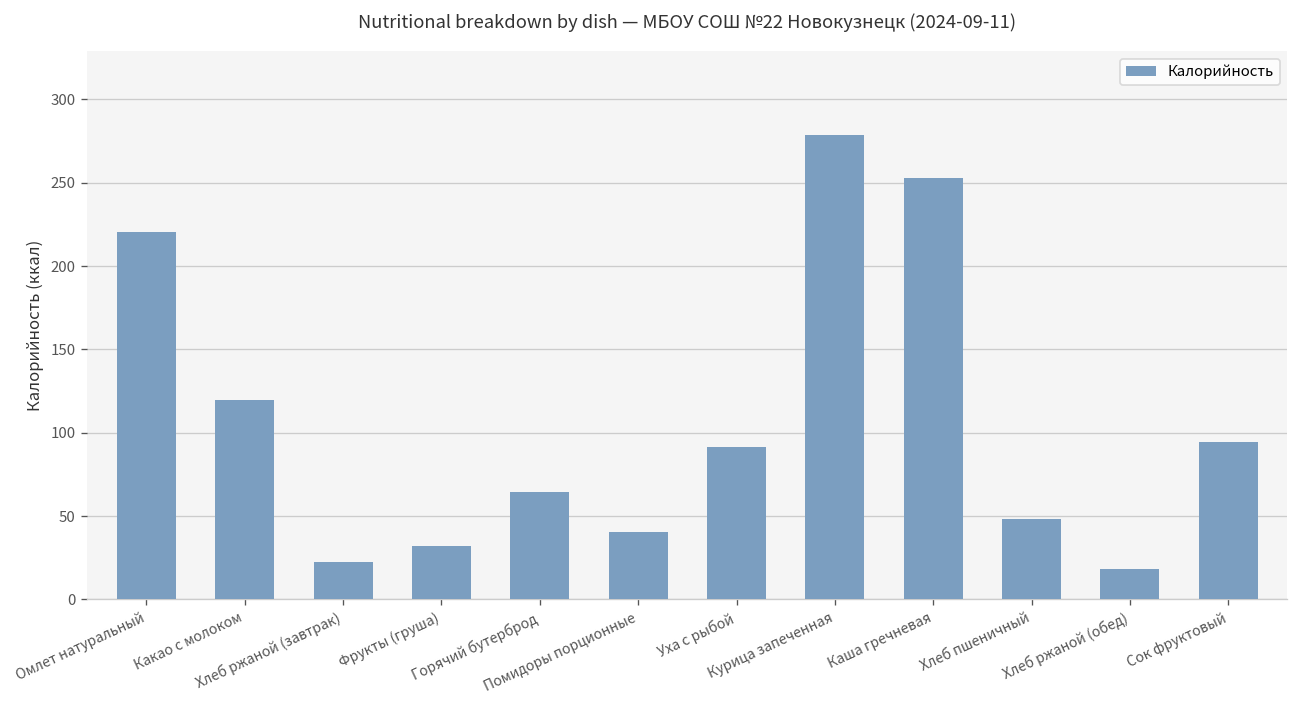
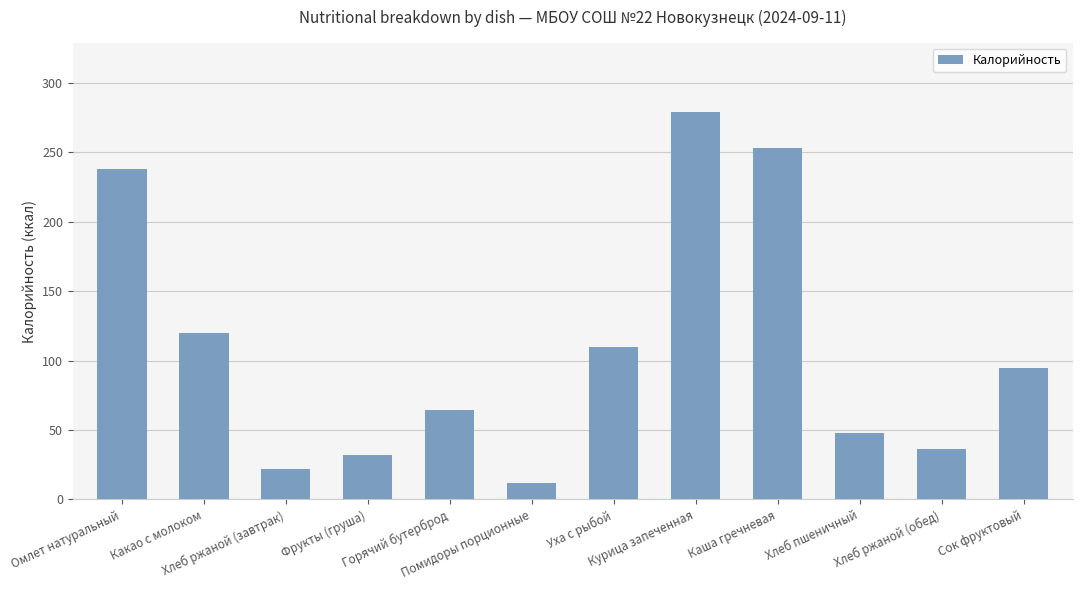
  {
-   "Омлет натуральный": 220,
+   "Омлет натуральный": 238,
    "Какао с молоком": 120,
    "Хлеб ржаной (завтрак)": 22,
    "Фрукты (груша)": 32,
    "Горячий бутерброд": 64,
-   "Помидоры порционные": 41,
-   "Уха с рыбой": 91,
+   "Помидоры порционные": 12,
+   "Уха с рыбой": 110,
    "Курица запеченная": 279,
    "Каша гречневая": 253,
    "Хлеб пшеничный": 48,
-   "Хлеб ржаной (обед)": 18,
+   "Хлеб ржаной (обед)": 36,
    "Сок фруктовый": 94
  }
